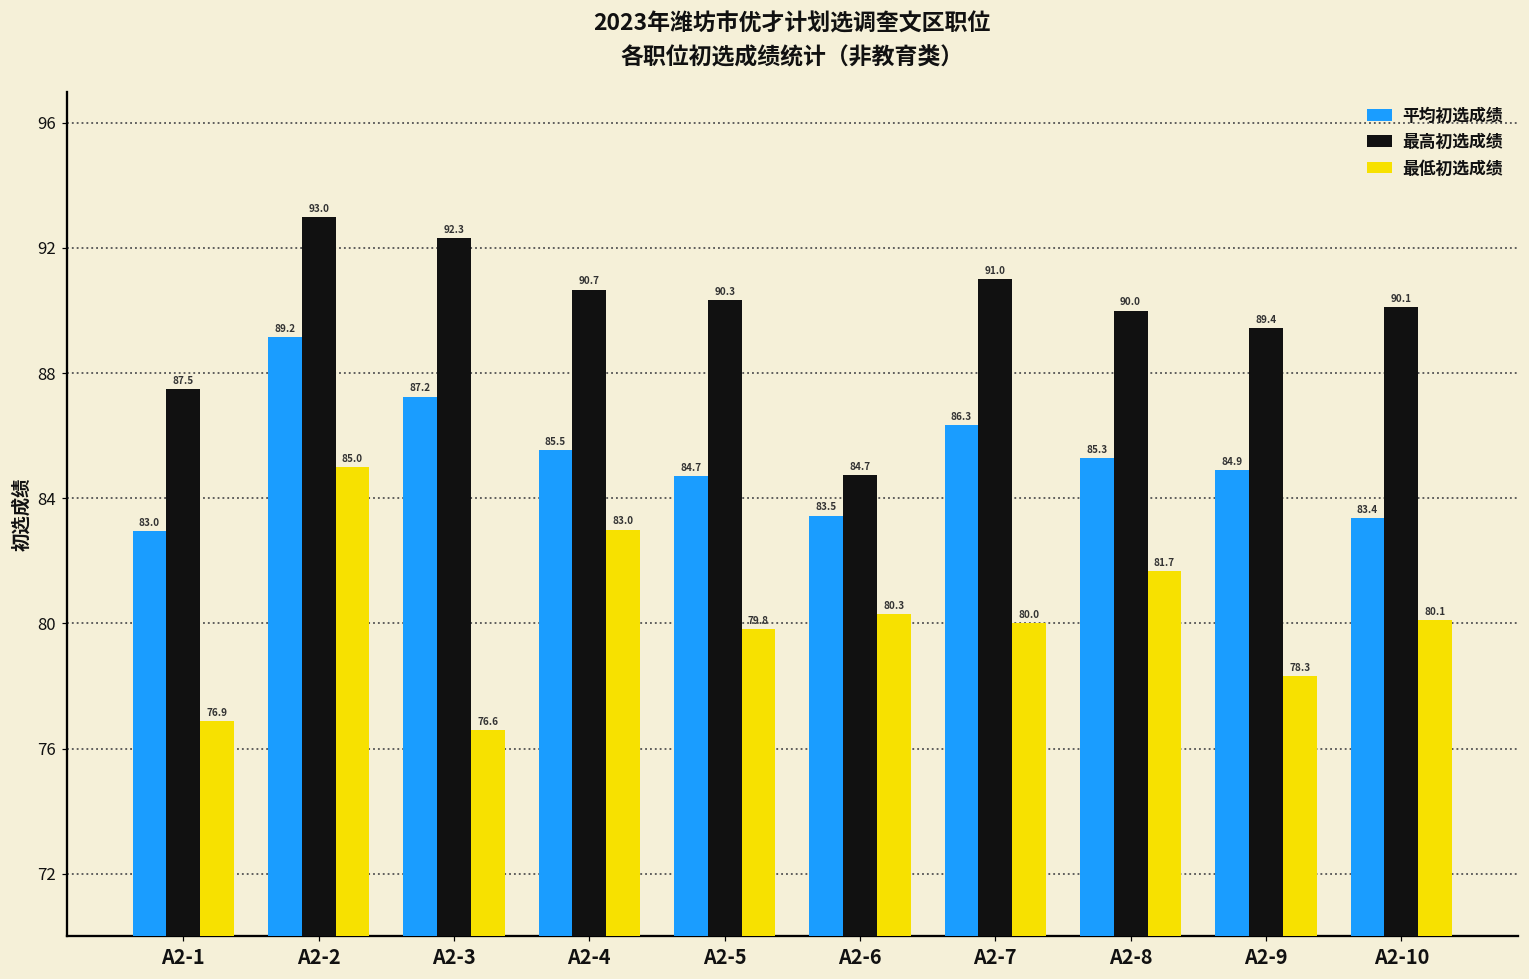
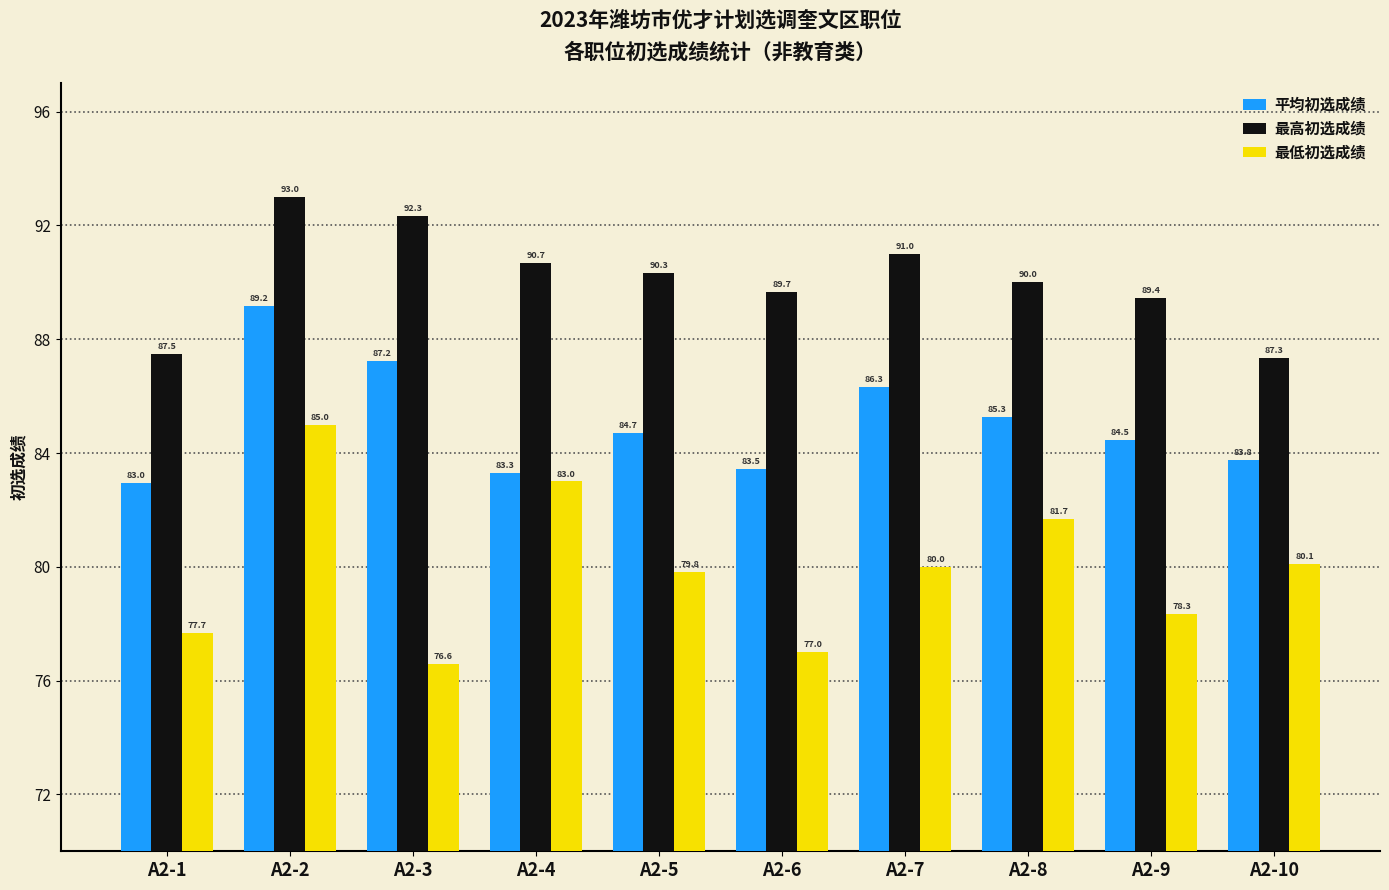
  {
    "平均初选成绩": {
      "A2-1": 83.0,
      "A2-2": 89.2,
      "A2-3": 87.2,
-     "A2-4": 85.5,
+     "A2-4": 83.3,
      "A2-5": 84.7,
      "A2-6": 83.5,
      "A2-7": 86.3,
      "A2-8": 85.3,
-     "A2-9": 84.9,
-     "A2-10": 83.4
+     "A2-9": 84.5,
+     "A2-10": 83.8
    },
    "最高初选成绩": {
      "A2-1": 87.5,
      "A2-2": 93.0,
      "A2-3": 92.3,
      "A2-4": 90.7,
      "A2-5": 90.3,
-     "A2-6": 84.7,
+     "A2-6": 89.7,
      "A2-7": 91.0,
      "A2-8": 90.0,
      "A2-9": 89.4,
-     "A2-10": 90.1
+     "A2-10": 87.3
    },
    "最低初选成绩": {
-     "A2-1": 76.9,
+     "A2-1": 77.7,
      "A2-2": 85.0,
      "A2-3": 76.6,
      "A2-4": 83.0,
      "A2-5": 79.8,
-     "A2-6": 80.3,
+     "A2-6": 77.0,
      "A2-7": 80.0,
      "A2-8": 81.7,
      "A2-9": 78.3,
      "A2-10": 80.1
    }
  }
